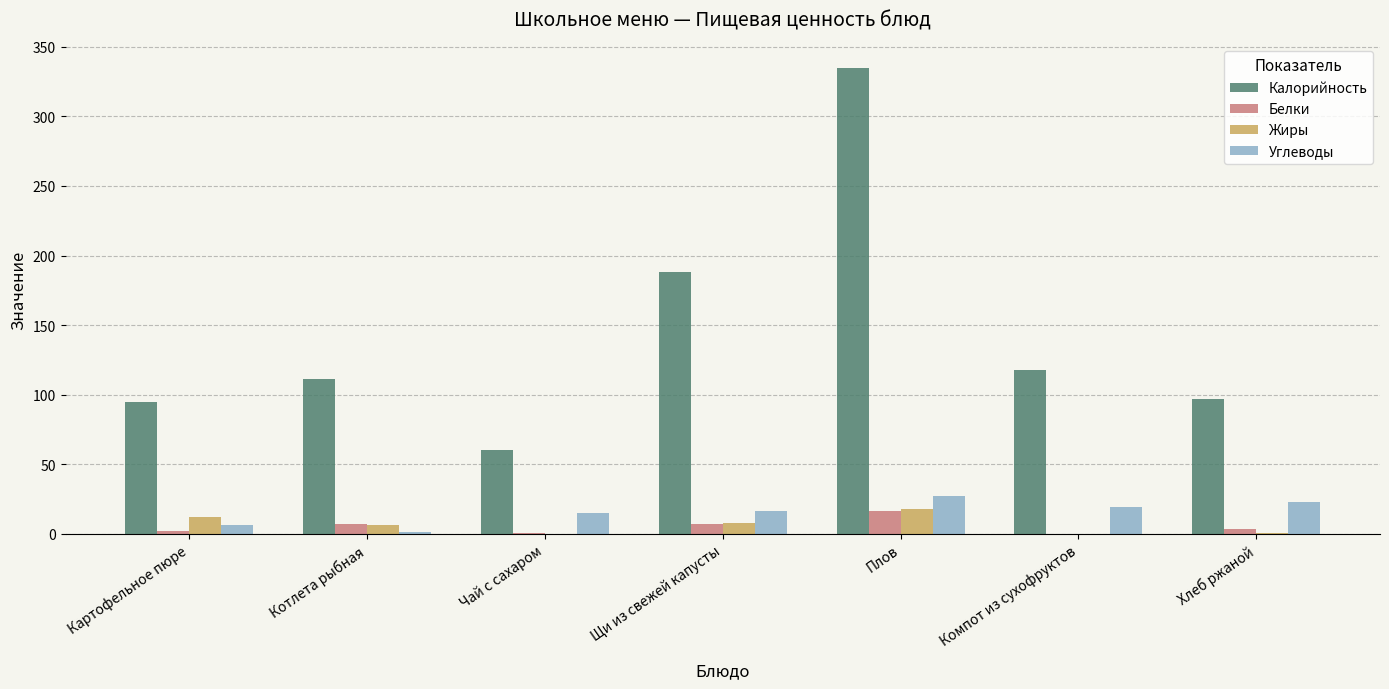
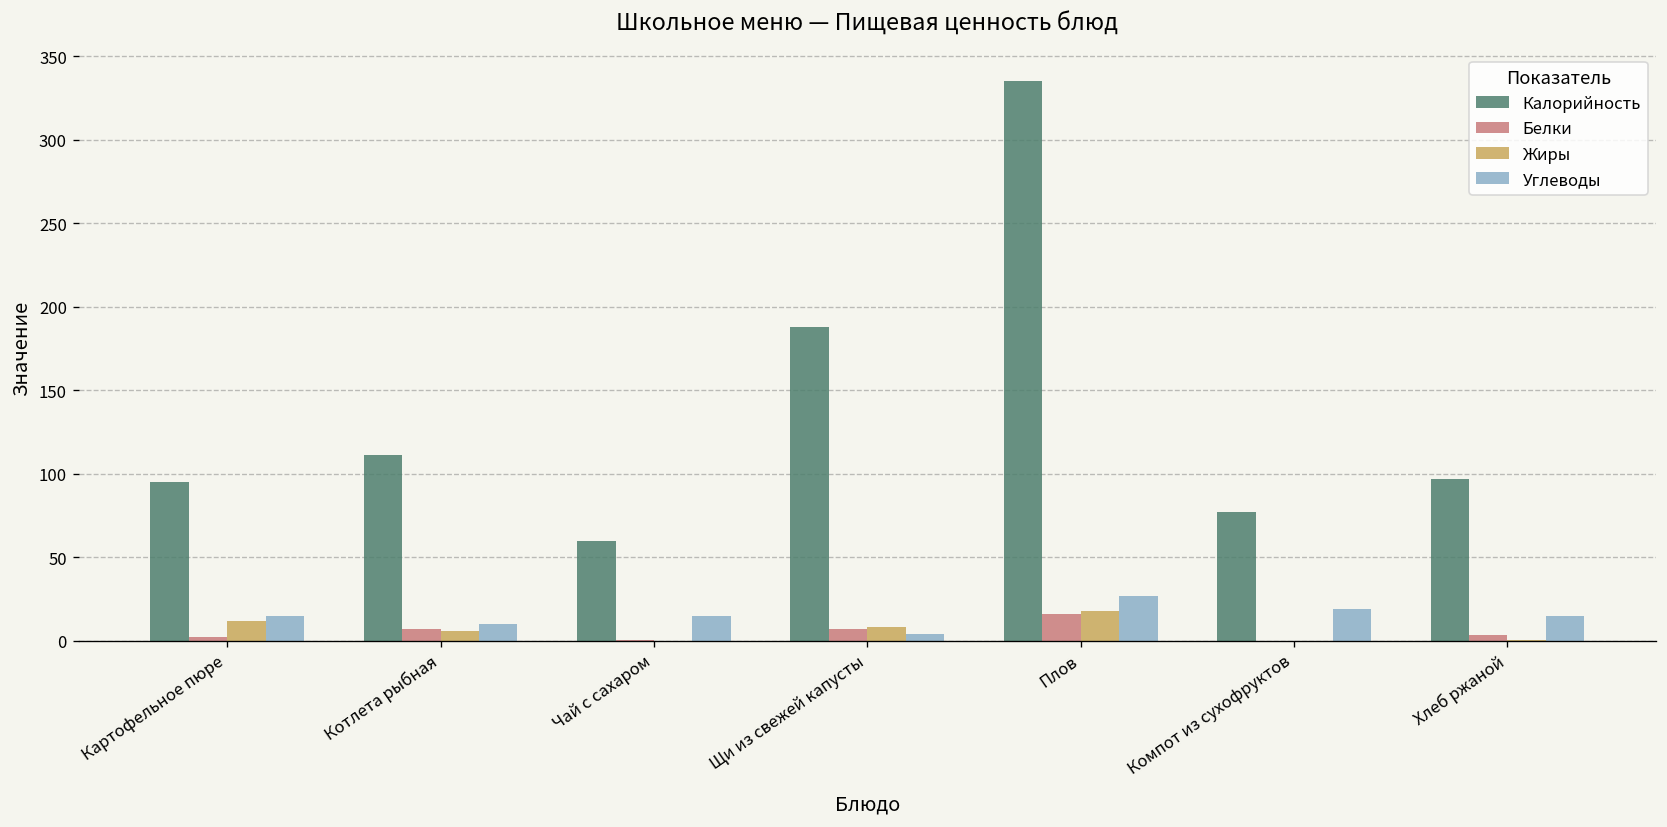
  {
    "Калорийность": {
      "Картофельное пюре": 95,
      "Котлета рыбная": 111,
      "Чай с сахаром": 60,
      "Щи из свежей капусты": 188,
      "Плов": 335,
-     "Компот из сухофруктов": 118,
+     "Компот из сухофруктов": 77,
      "Хлеб ржаной": 97
    },
    "Углеводы": {
-     "Картофельное пюре": 6,
-     "Котлета рыбная": 1,
+     "Картофельное пюре": 15,
+     "Котлета рыбная": 10,
      "Чай с сахаром": 15,
-     "Щи из свежей капусты": 16,
+     "Щи из свежей капусты": 4,
      "Плов": 27,
      "Компот из сухофруктов": 19,
-     "Хлеб ржаной": 23
+     "Хлеб ржаной": 15
    }
  }
